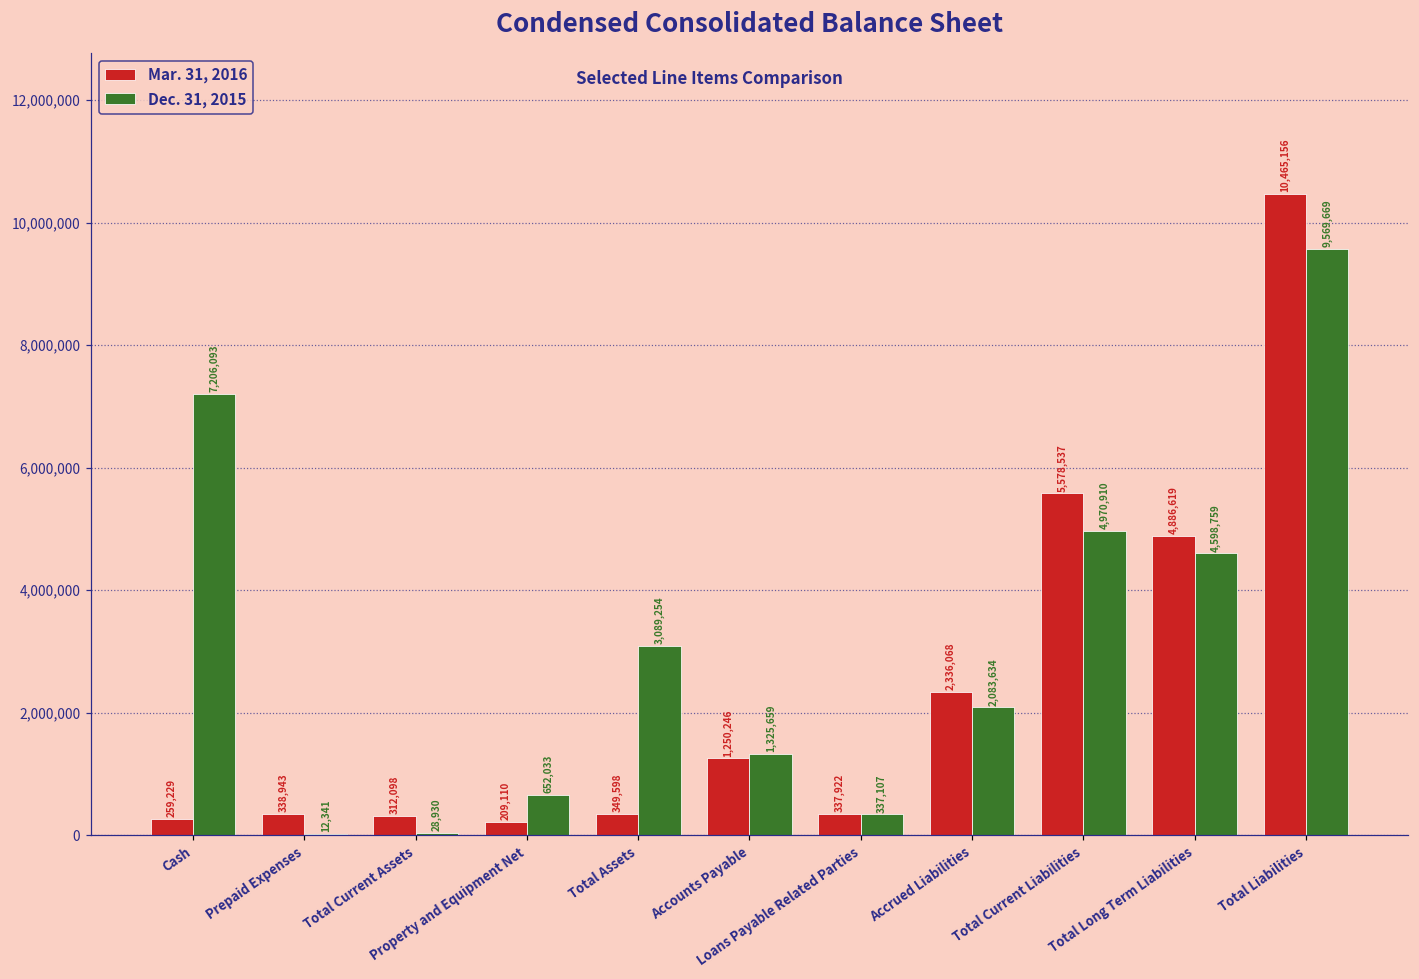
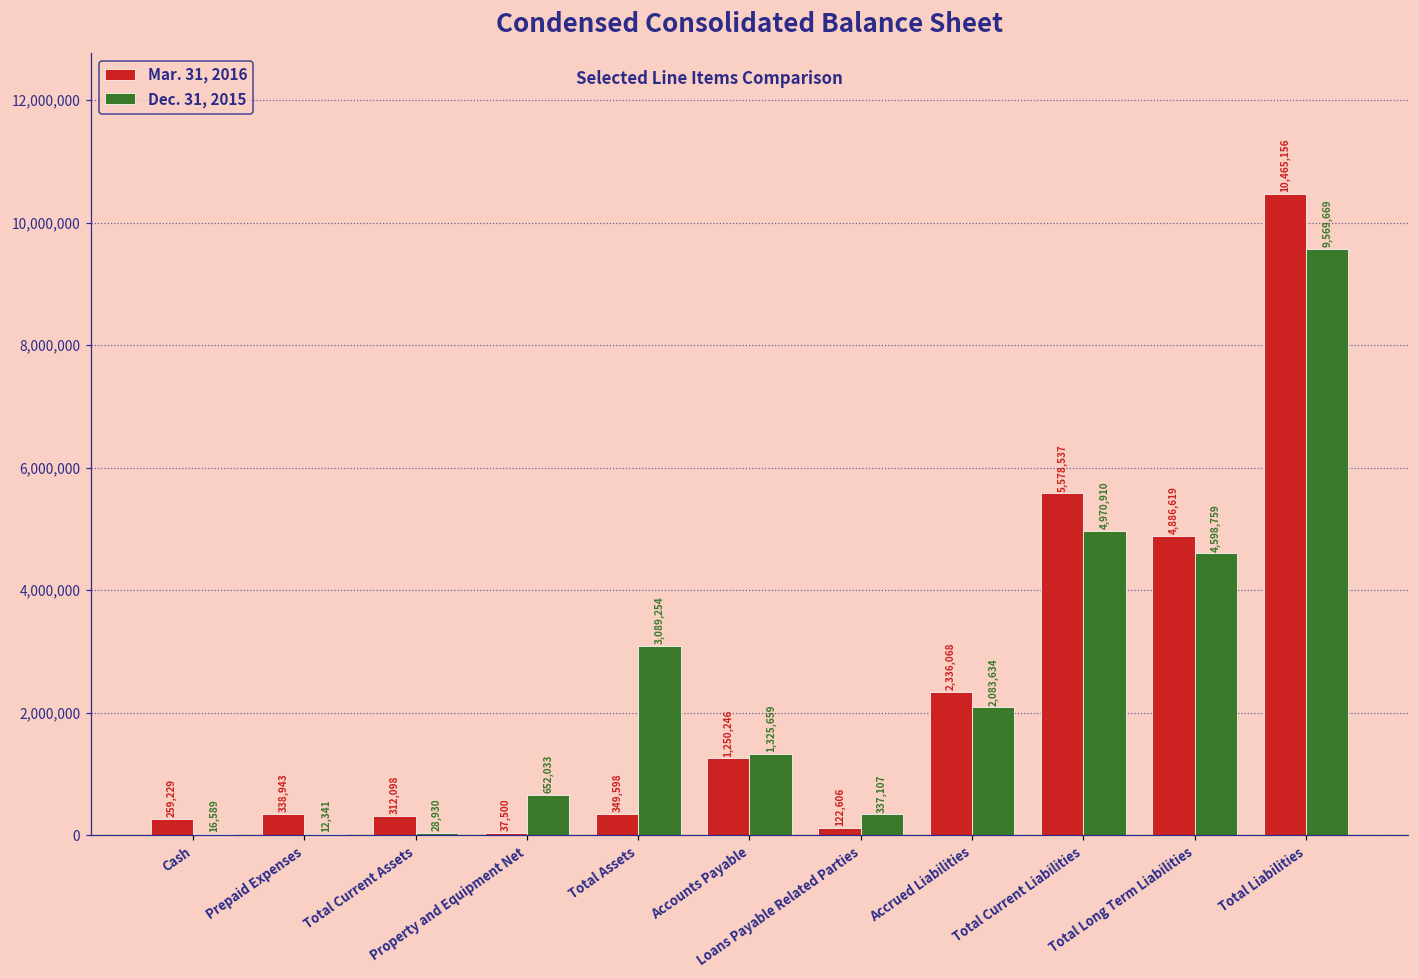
  {
    "Mar. 31, 2016": {
      "Cash": "259,229",
      "Prepaid Expenses": "338,943",
      "Total Current Assets": "312,098",
-     "Property and Equipment Net": "209,110",
+     "Property and Equipment Net": "37,500",
      "Total Assets": "349,598",
      "Accounts Payable": "1,250,246",
-     "Loans Payable Related Parties": "337,922",
+     "Loans Payable Related Parties": "122,606",
      "Accrued Liabilities": "2,336,068",
      "Total Current Liabilities": "5,578,537",
      "Total Long Term Liabilities": "4,886,619",
      "Total Liabilities": "10,465,156"
    },
    "Dec. 31, 2015": {
-     "Cash": "7,206,093",
+     "Cash": "16,589",
      "Prepaid Expenses": "12,341",
      "Total Current Assets": "28,930",
      "Property and Equipment Net": "652,033",
      "Total Assets": "3,089,254",
      "Accounts Payable": "1,325,659",
      "Loans Payable Related Parties": "337,107",
      "Accrued Liabilities": "2,083,634",
      "Total Current Liabilities": "4,970,910",
      "Total Long Term Liabilities": "4,598,759",
      "Total Liabilities": "9,569,669"
    }
  }
